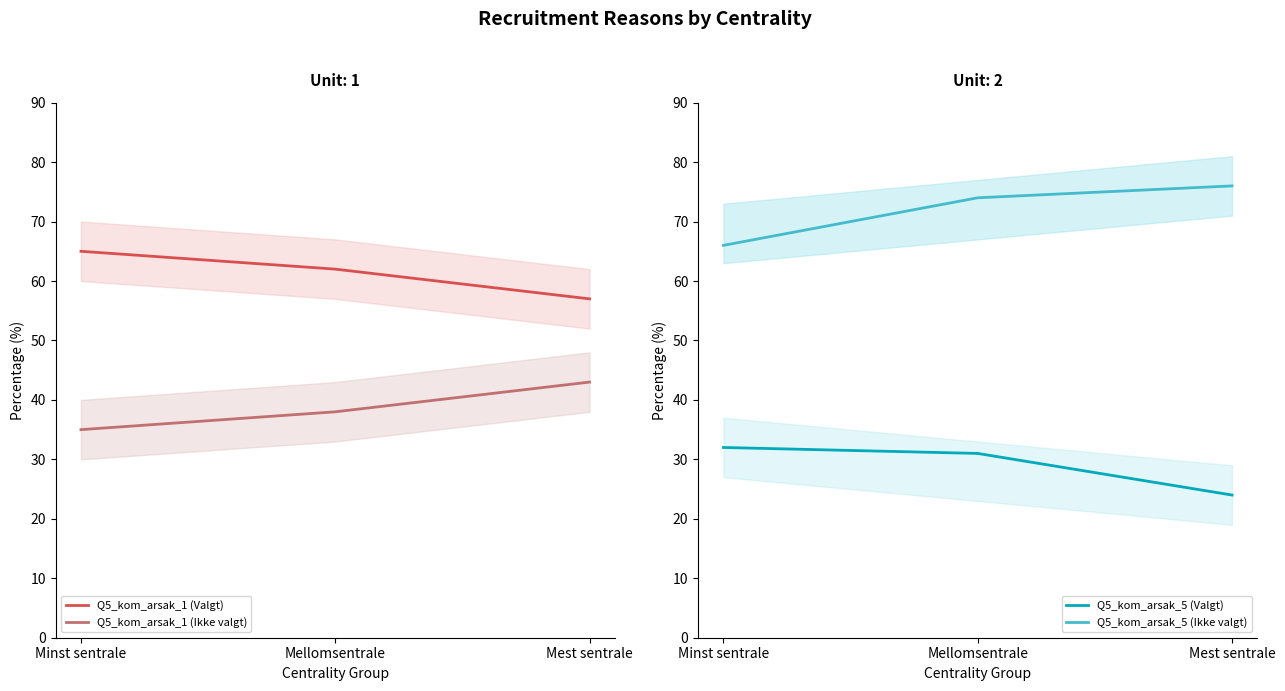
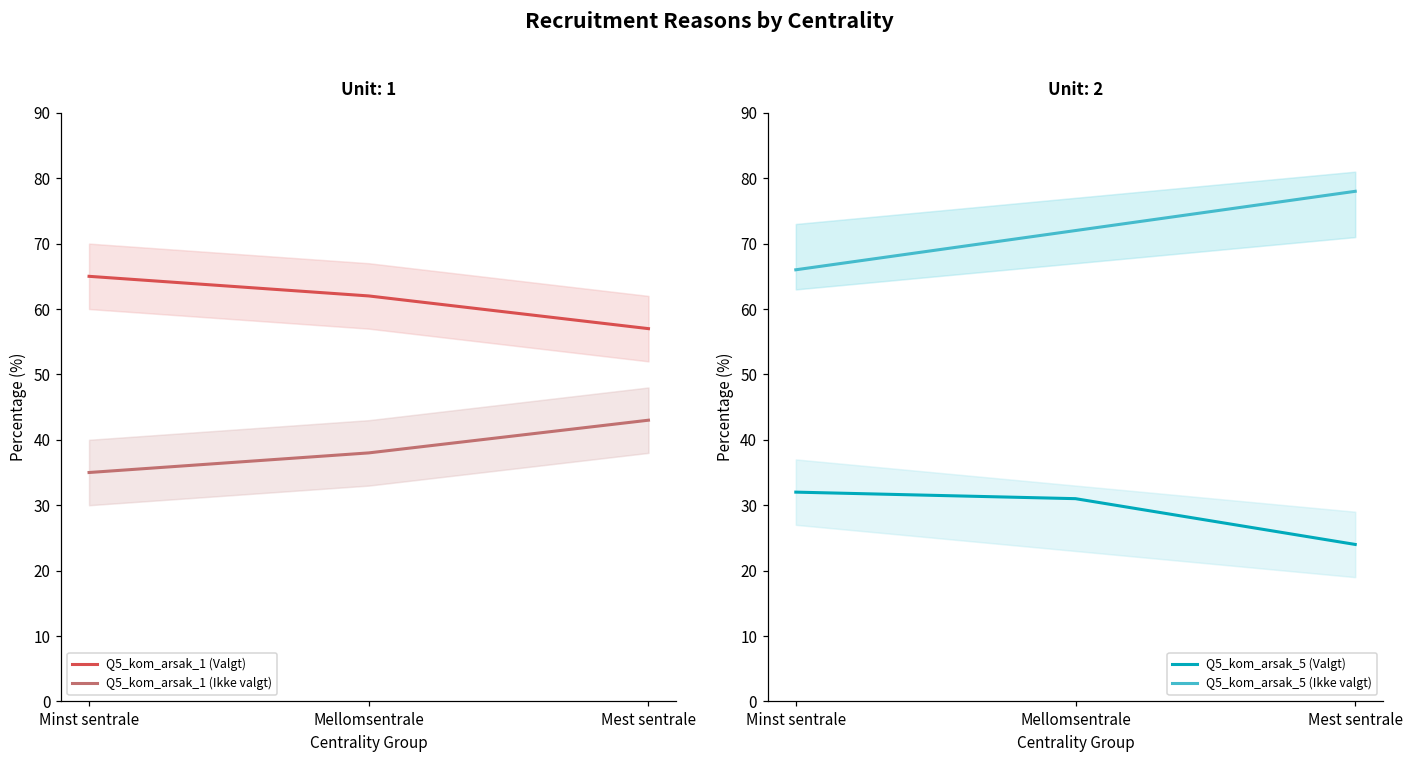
  {
    "Unit: 2": {
      "Q5_kom_arsak_5 (Valgt)": {
        "Minst sentrale": 32,
        "Mellomsentrale": 31,
        "Mest sentrale": 24
      },
      "Q5_kom_arsak_5 (Ikke valgt)": {
        "Minst sentrale": 66,
-       "Mellomsentrale": 74,
-       "Mest sentrale": 76
+       "Mellomsentrale": 72,
+       "Mest sentrale": 78
      }
    }
  }
